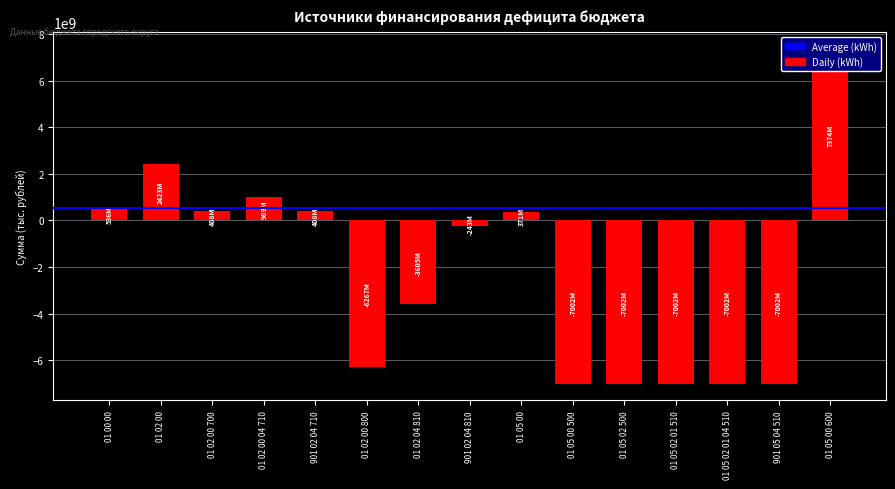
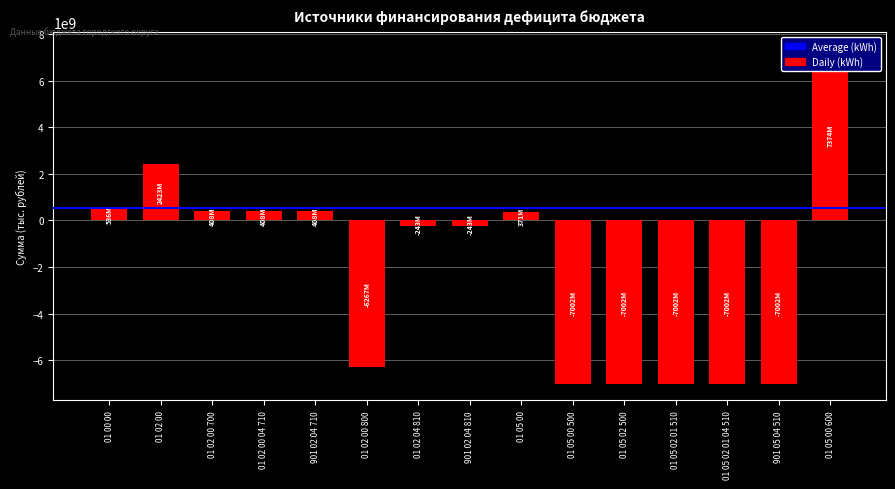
  {
    "01 02 00 700": "408M",
-   "01 02 00 04 710": "989M",
+   "01 02 00 04 710": "408M",
    "901 02 04 710": "408M",
-   "01 02 04 810": "-3605M",
+   "01 02 04 810": "-243M",
    "901 02 04 810": "-243M"
  }
